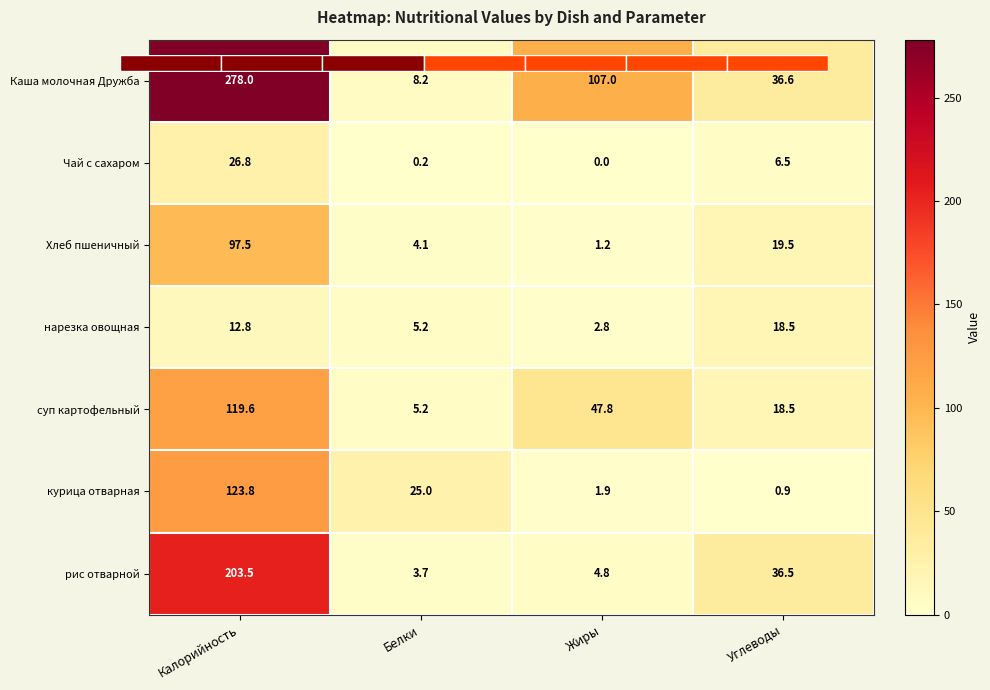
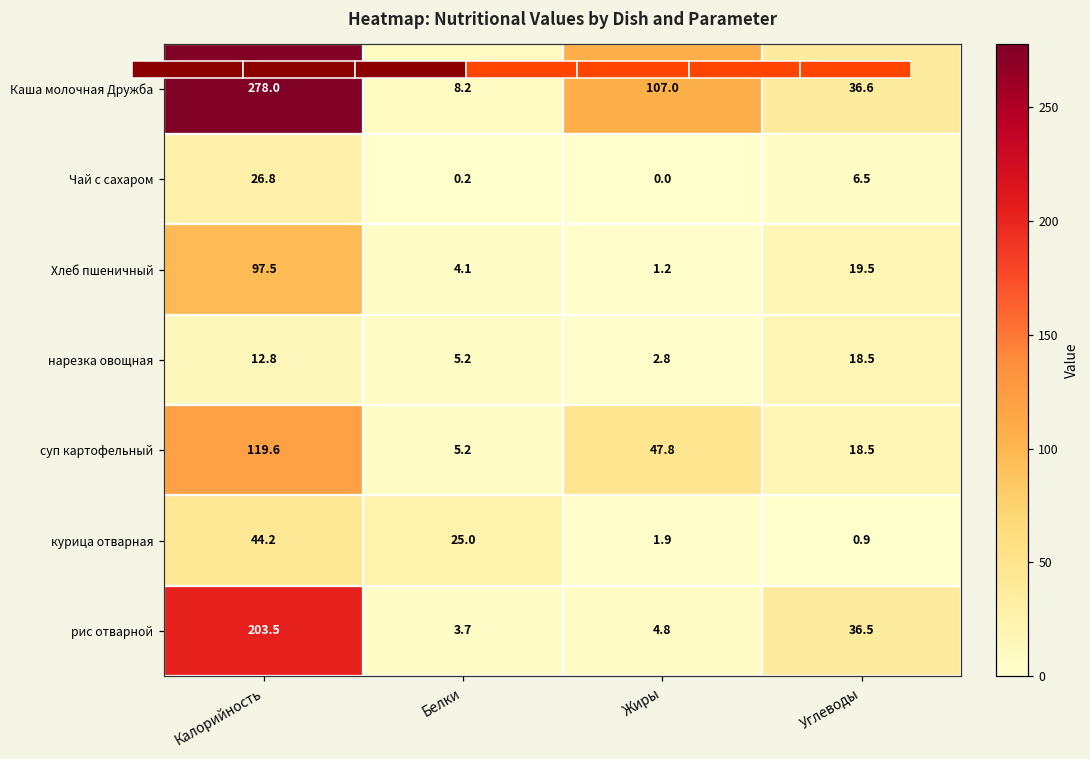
  {
    "Heatmap: Nutritional Values by Dish and Parameter": {
      "Каша молочная Дружба": {
        "Калорийность": 278.0,
        "Белки": 8.2,
        "Жиры": 107.0,
        "Углеводы": 36.6
      },
      "Чай с сахаром": {
        "Калорийность": 26.8,
        "Белки": 0.2,
        "Жиры": 0.0,
        "Углеводы": 6.5
      },
      "Хлеб пшеничный": {
        "Калорийность": 97.5,
        "Белки": 4.1,
        "Жиры": 1.2,
        "Углеводы": 19.5
      },
      "нарезка овощная": {
        "Калорийность": 12.8,
        "Белки": 5.2,
        "Жиры": 2.8,
        "Углеводы": 18.5
      },
      "суп картофельный": {
        "Калорийность": 119.6,
        "Белки": 5.2,
        "Жиры": 47.8,
        "Углеводы": 18.5
      },
      "курица отварная": {
-       "Калорийность": 123.8,
+       "Калорийность": 44.2,
        "Белки": 25.0,
        "Жиры": 1.9,
        "Углеводы": 0.9
      },
      "рис отварной": {
        "Калорийность": 203.5,
        "Белки": 3.7,
        "Жиры": 4.8,
        "Углеводы": 36.5
      }
    }
  }
